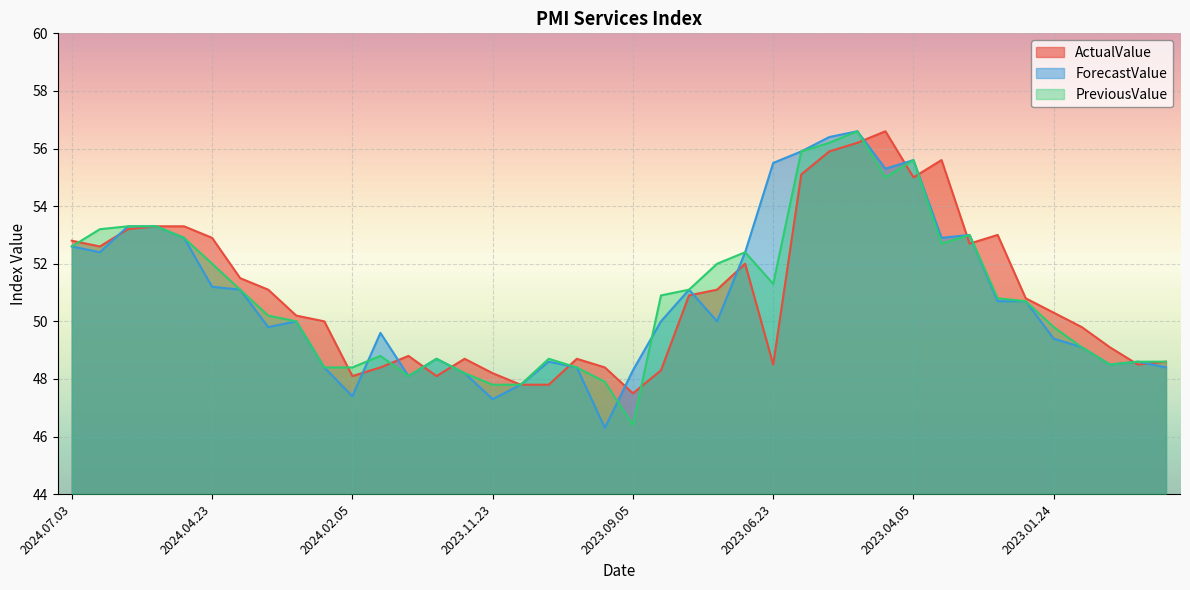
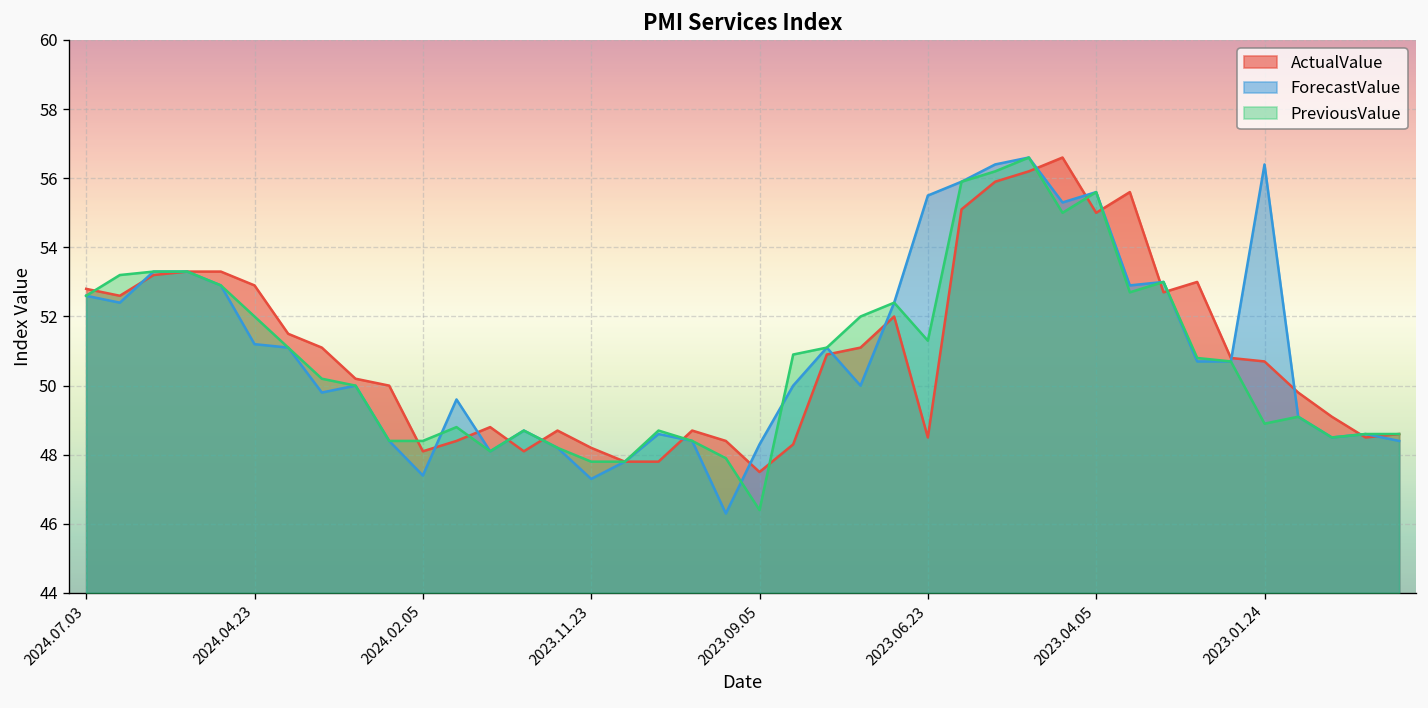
  {
    "ActualValue": {
      "2024.07.03": 52.8,
      "2024.04.23": 52.9,
      "2024.02.05": 48.1,
      "2023.11.23": 48.2,
      "2023.09.05": 47.5,
      "2023.06.23": 48.5,
      "2023.04.05": 55.0,
-     "2023.01.24": 50.3
+     "2023.01.24": 50.7
    },
    "ForecastValue": {
      "2024.04.23": 51.2,
      "2024.02.05": 47.4,
      "2023.11.23": 47.3,
      "2023.09.05": 48.3,
      "2023.06.23": 55.5,
-     "2023.01.24": 49.4
+     "2023.01.24": 56.4
    },
    "PreviousValue": {
      "2024.04.23": 52.0,
      "2024.02.05": 48.4,
      "2023.11.23": 47.8,
      "2023.09.05": 46.4,
      "2023.06.23": 51.3,
-     "2023.01.24": 49.8
+     "2023.01.24": 48.9
    }
  }
